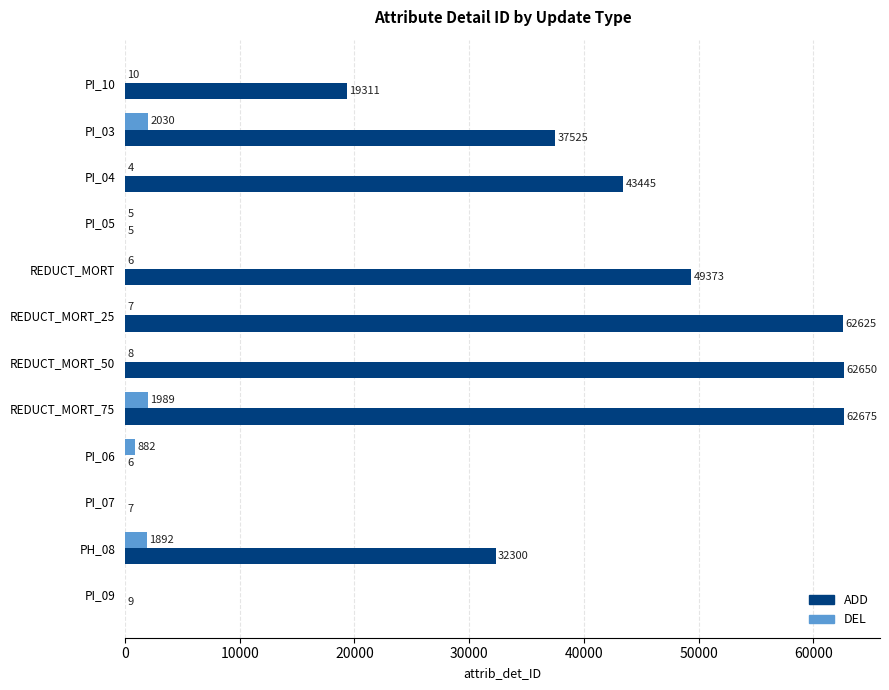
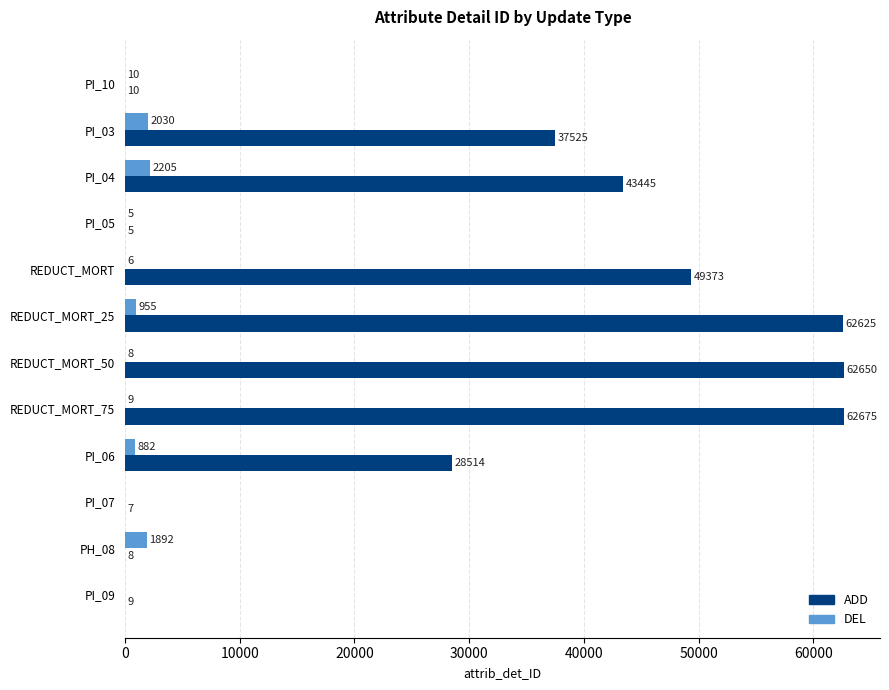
  {
    "ADD": {
-     "PI_10": 19311,
+     "PI_10": 10,
      "PI_03": 37525,
      "PI_04": 43445,
      "PI_05": 5,
      "REDUCT_MORT": 49373,
      "REDUCT_MORT_25": 62625,
      "REDUCT_MORT_50": 62650,
      "REDUCT_MORT_75": 62675,
-     "PI_06": 6,
+     "PI_06": 28514,
      "PI_07": 7,
-     "PH_08": 32300,
+     "PH_08": 8,
      "PI_09": 9
    },
    "DEL": {
      "PI_10": 10,
      "PI_03": 2030,
-     "PI_04": 4,
+     "PI_04": 2205,
      "PI_05": 5,
      "REDUCT_MORT": 6,
-     "REDUCT_MORT_25": 7,
+     "REDUCT_MORT_25": 955,
      "REDUCT_MORT_50": 8,
-     "REDUCT_MORT_75": 1989,
+     "REDUCT_MORT_75": 9,
      "PI_06": 882,
      "PH_08": 1892
    }
  }
